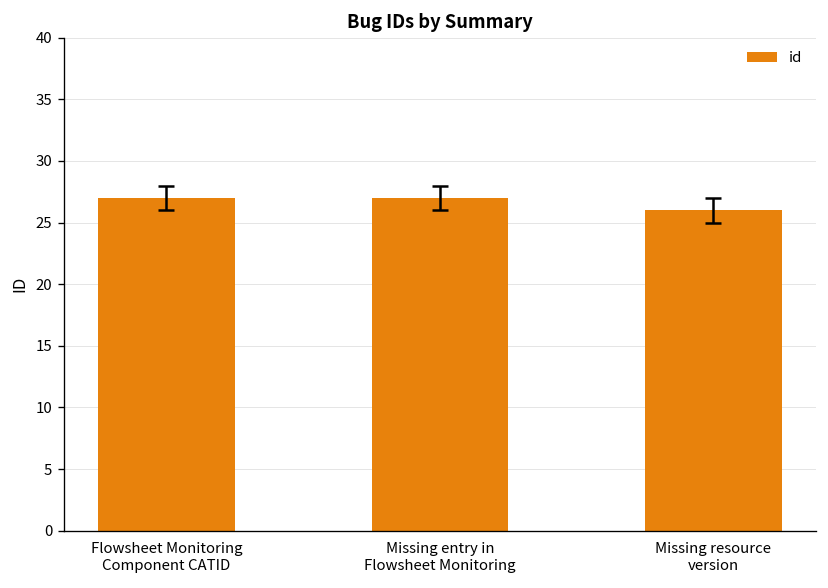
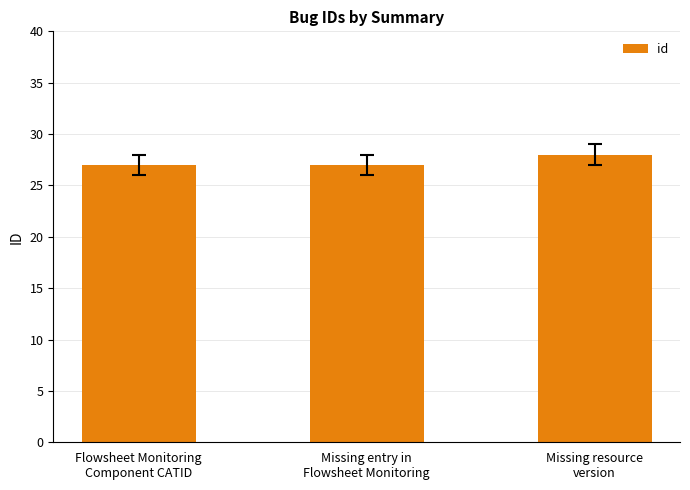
  {
    "id": {
      "Flowsheet Monitoring Component CATID": 27,
      "Missing entry in Flowsheet Monitoring": 27,
-     "Missing resource version": 26
+     "Missing resource version": 28
    }
  }
